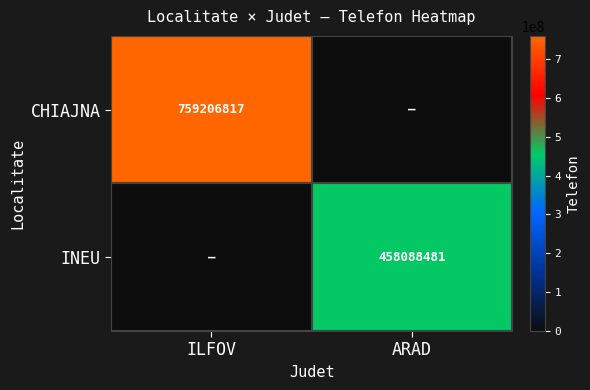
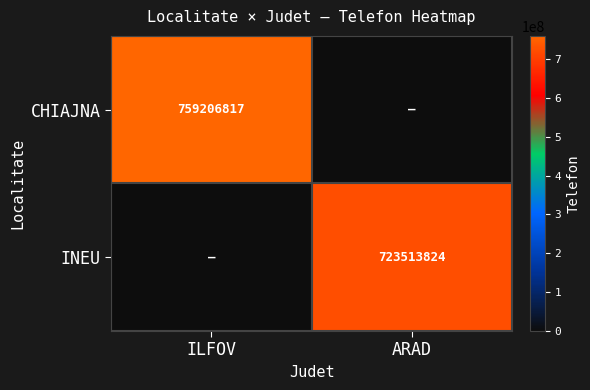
  {
    "CHIAJNA": {
      "ILFOV": 759206817
    },
    "INEU": {
-     "ARAD": 458088481
+     "ARAD": 723513824
    }
  }
